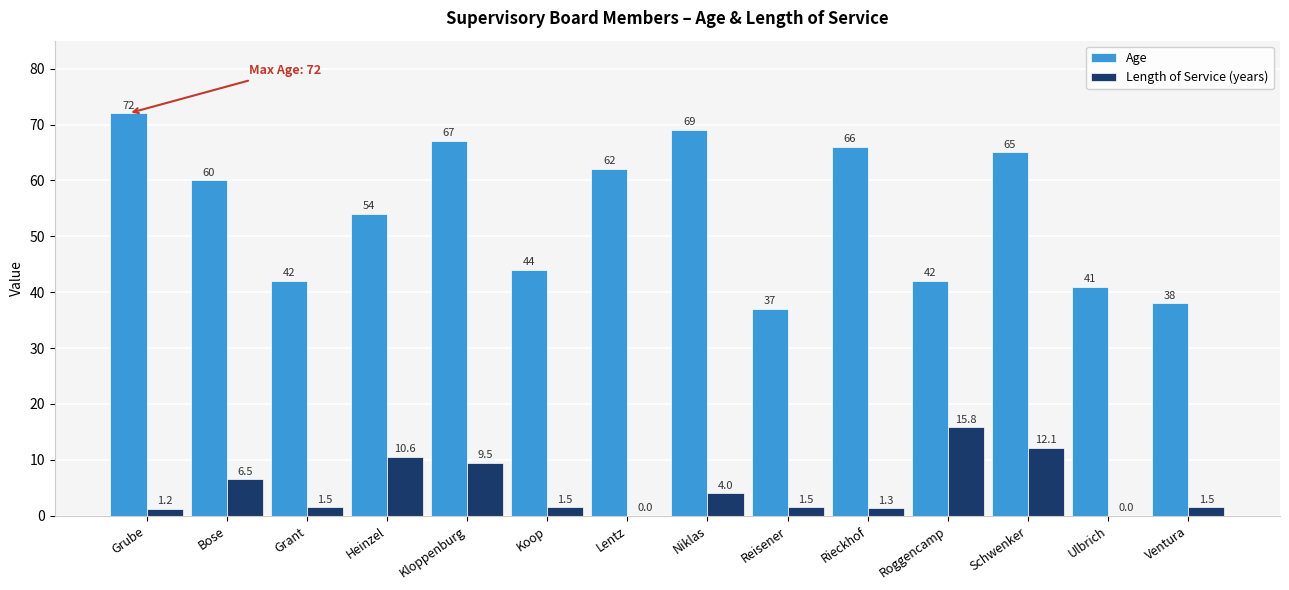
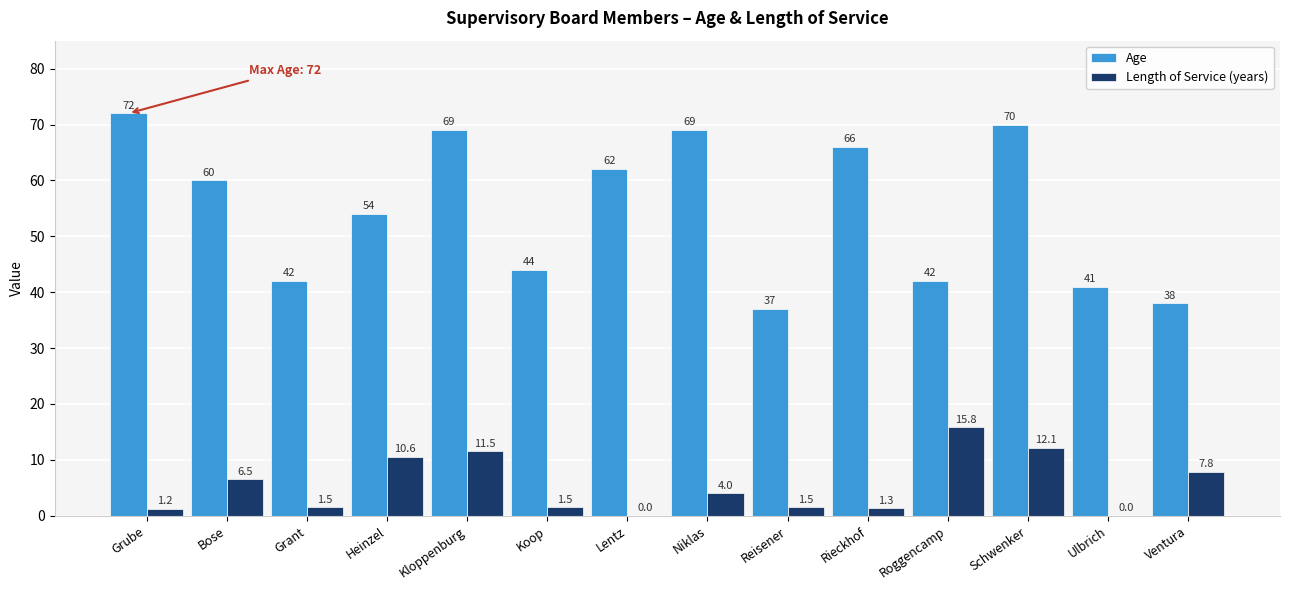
  {
    "Age": {
      "Grube": 72,
      "Bose": 60,
      "Grant": 42,
      "Heinzel": 54,
-     "Kloppenburg": 67,
+     "Kloppenburg": 69,
      "Koop": 44,
      "Lentz": 62,
      "Niklas": 69,
      "Reisener": 37,
      "Rieckhof": 66,
      "Roggencamp": 42,
-     "Schwenker": 65,
+     "Schwenker": 70,
      "Ulbrich": 41,
      "Ventura": 38
    },
    "Length of Service (years)": {
      "Grube": 1.2,
      "Bose": 6.5,
      "Grant": 1.5,
      "Heinzel": 10.6,
-     "Kloppenburg": 9.5,
+     "Kloppenburg": 11.5,
      "Koop": 1.5,
      "Lentz": 0.0,
      "Niklas": 4.0,
      "Reisener": 1.5,
      "Rieckhof": 1.3,
      "Roggencamp": 15.8,
      "Schwenker": 12.1,
      "Ulbrich": 0.0,
-     "Ventura": 1.5
+     "Ventura": 7.8
    }
  }
